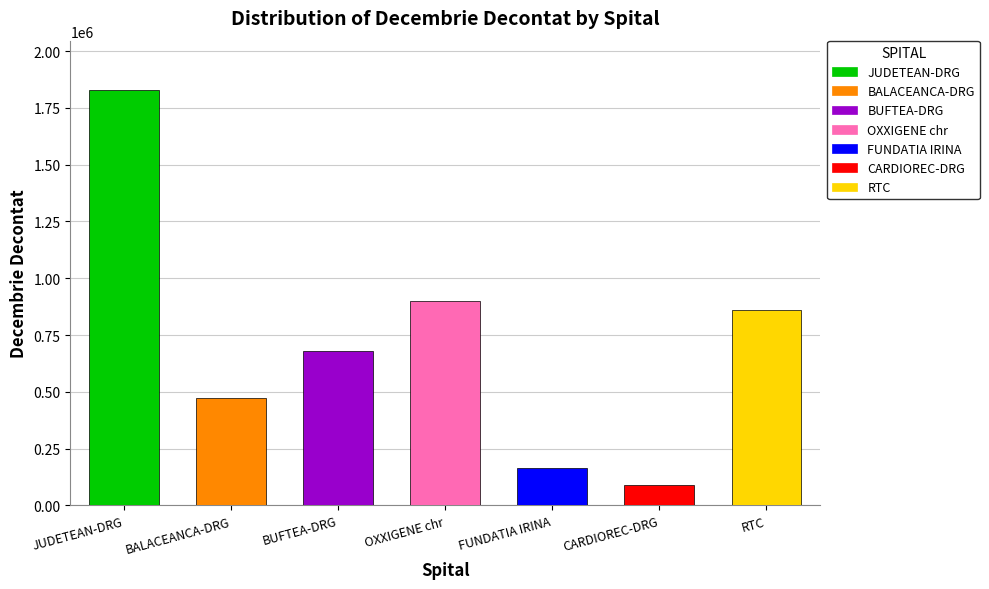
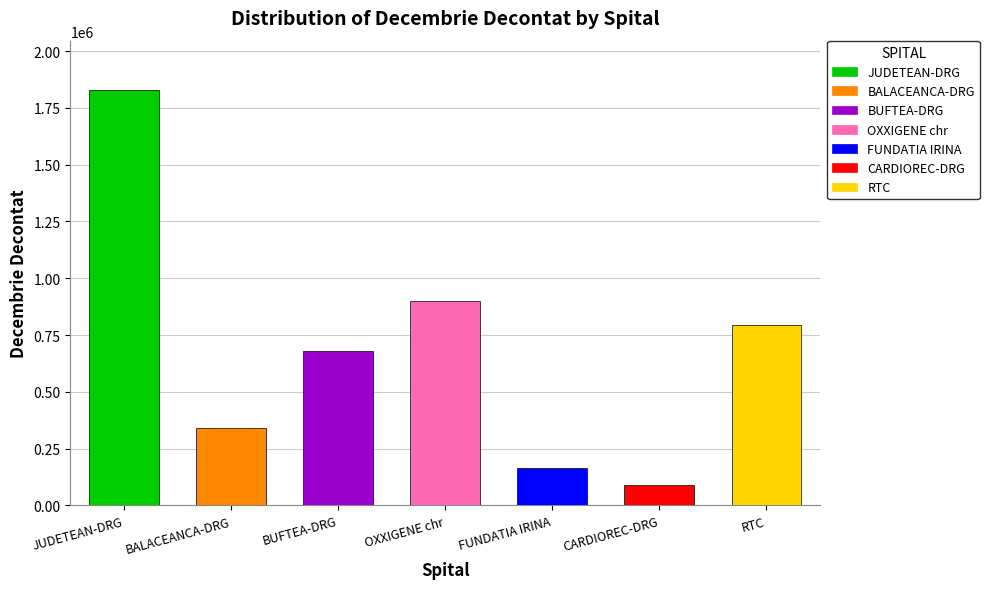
  {
    "JUDETEAN-DRG": 1830000,
-   "BALACEANCA-DRG": 470000,
+   "BALACEANCA-DRG": 340000,
    "BUFTEA-DRG": 680000,
    "OXXIGENE chr": 900000,
    "FUNDATIA IRINA": 160000,
    "CARDIOREC-DRG": 90000,
-   "RTC": 860000
+   "RTC": 800000
  }
